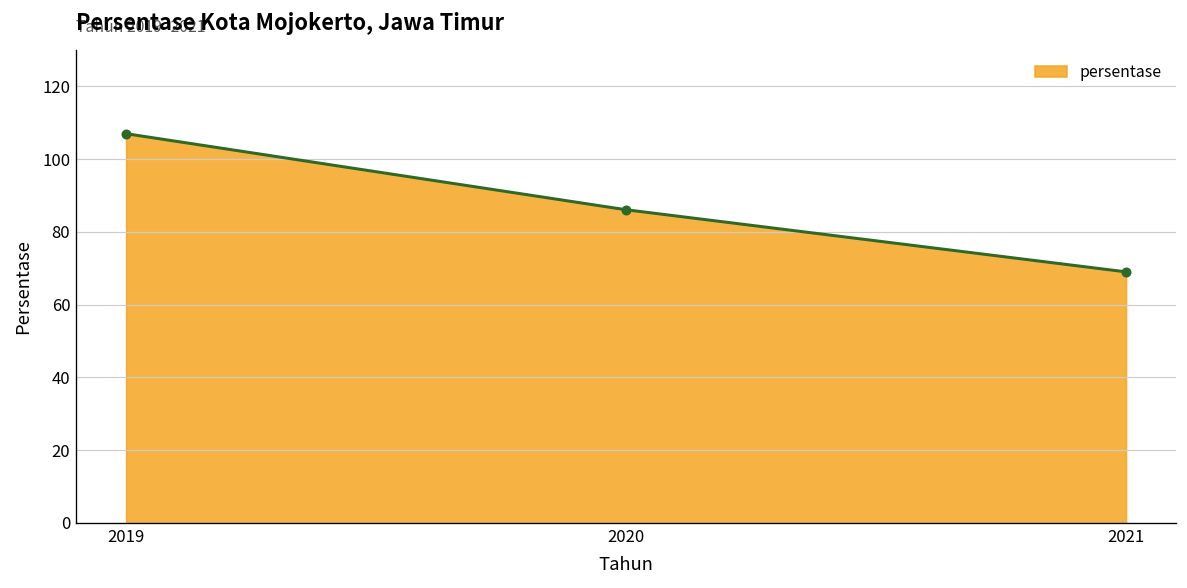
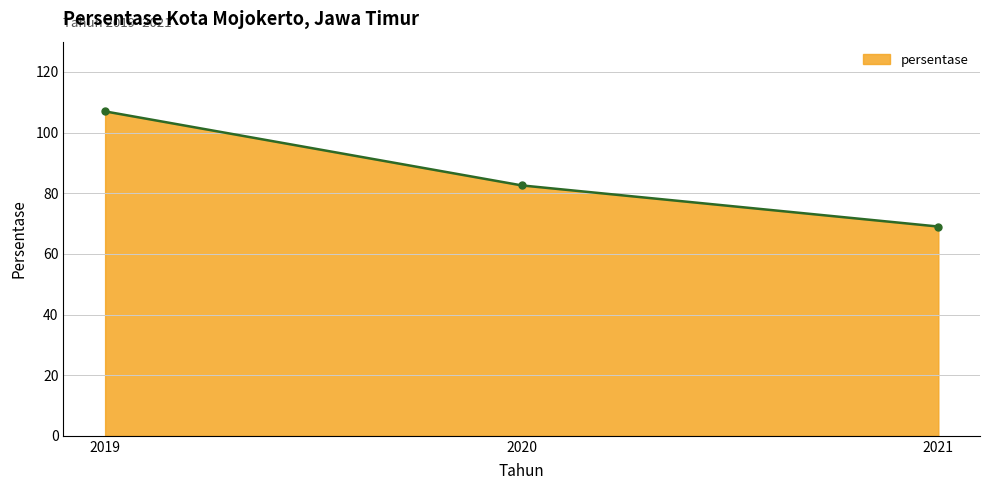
  {
    "2019": 107,
-   "2020": 86,
+   "2020": 83,
    "2021": 69
  }
